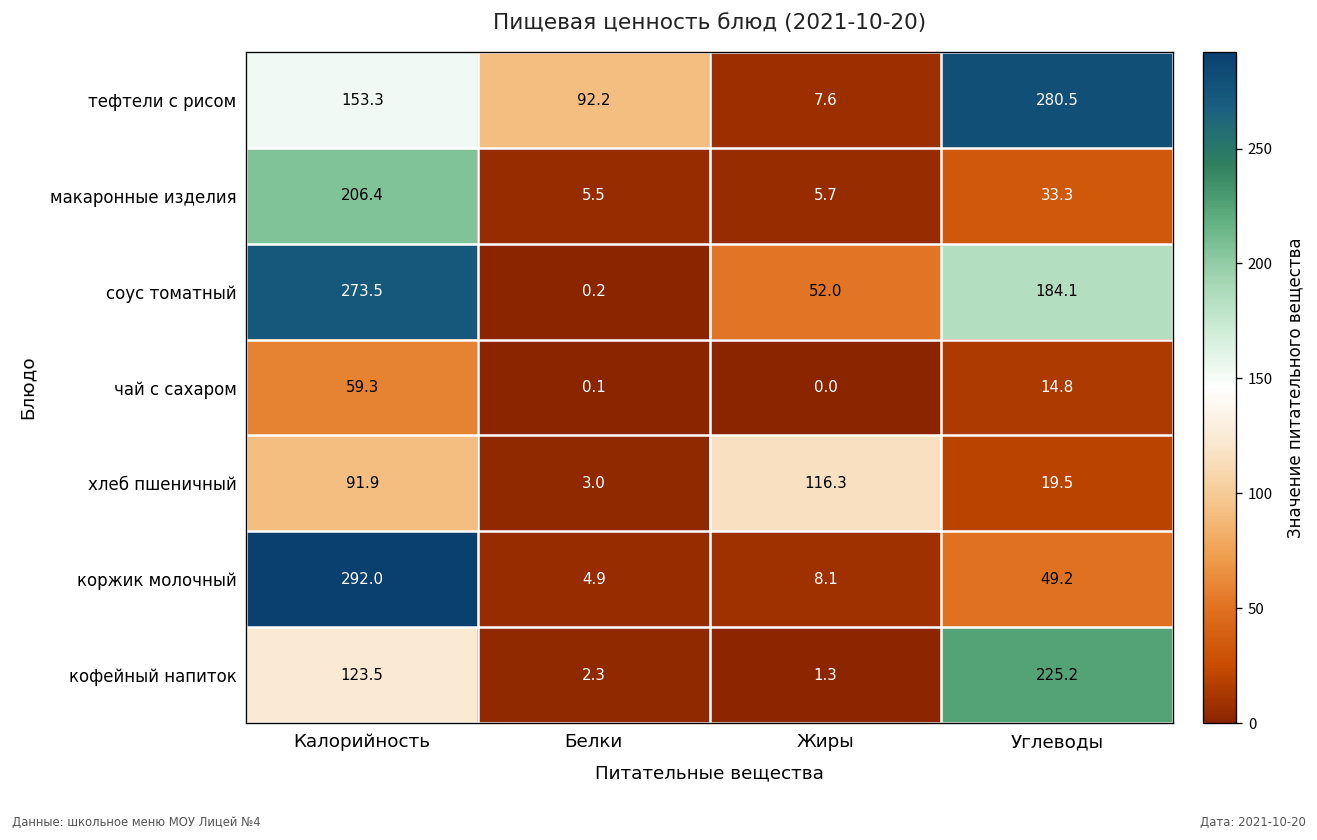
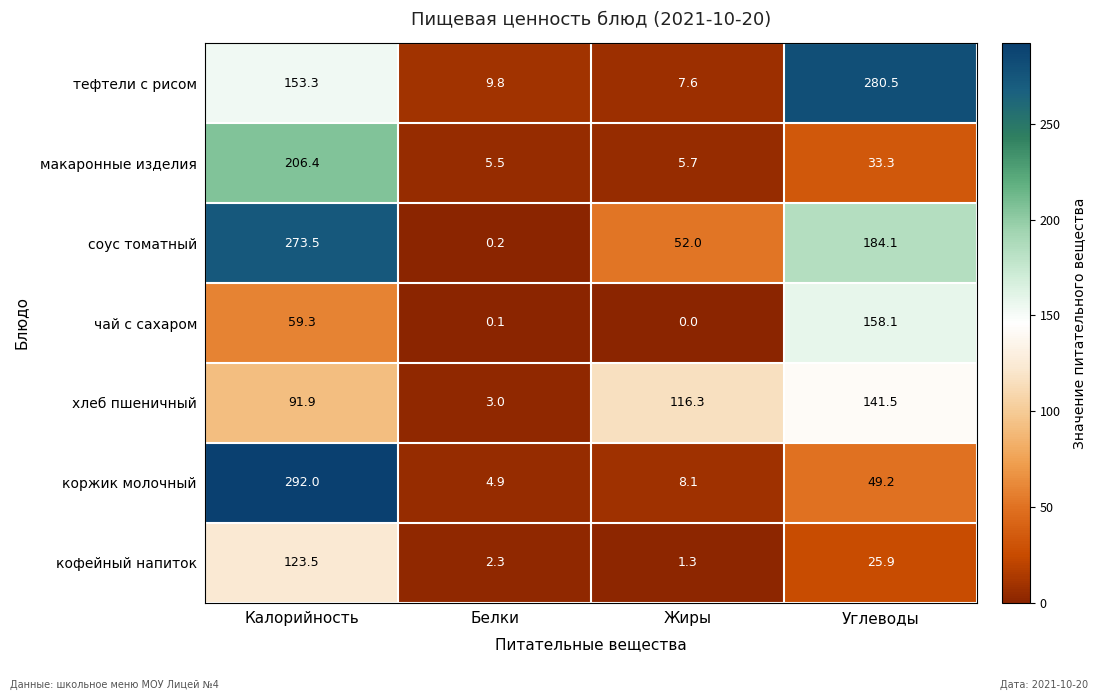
  {
    "тефтели с рисом": {
      "Калорийность": 153.3,
-     "Белки": 92.2,
+     "Белки": 9.8,
      "Жиры": 7.6,
      "Углеводы": 280.5
    },
    "макаронные изделия": {
      "Калорийность": 206.4,
      "Белки": 5.5,
      "Жиры": 5.7,
      "Углеводы": 33.3
    },
    "соус томатный": {
      "Калорийность": 273.5,
      "Белки": 0.2,
      "Жиры": 52.0,
      "Углеводы": 184.1
    },
    "чай с сахаром": {
      "Калорийность": 59.3,
      "Белки": 0.1,
      "Жиры": 0.0,
-     "Углеводы": 14.8
+     "Углеводы": 158.1
    },
    "хлеб пшеничный": {
      "Калорийность": 91.9,
      "Белки": 3.0,
      "Жиры": 116.3,
-     "Углеводы": 19.5
+     "Углеводы": 141.5
    },
    "коржик молочный": {
      "Калорийность": 292.0,
      "Белки": 4.9,
      "Жиры": 8.1,
      "Углеводы": 49.2
    },
    "кофейный напиток": {
      "Калорийность": 123.5,
      "Белки": 2.3,
      "Жиры": 1.3,
-     "Углеводы": 225.2
+     "Углеводы": 25.9
    }
  }
